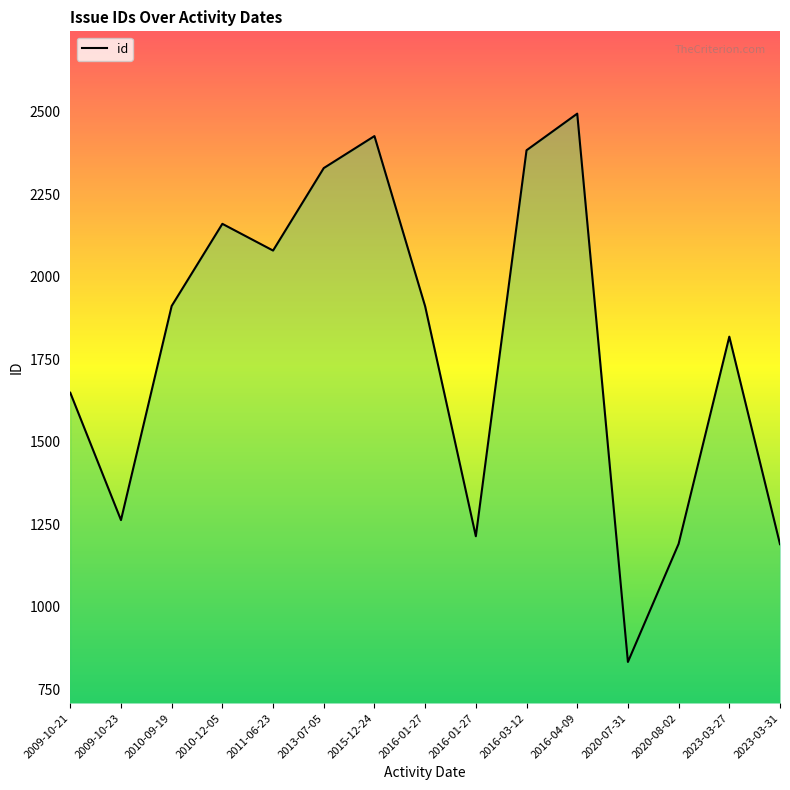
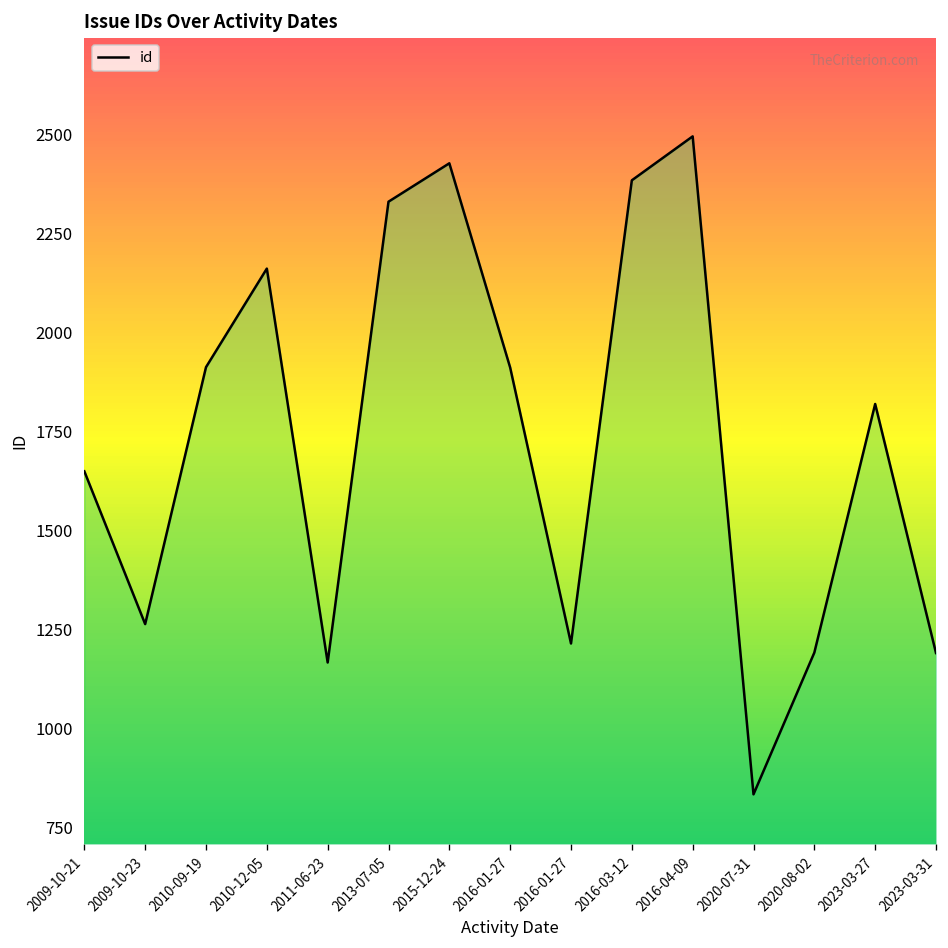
  {
    "2009-10-21": 1650,
    "2009-10-23": 1260,
    "2010-09-19": 1910,
    "2010-12-05": 2160,
-   "2011-06-23": 2080,
+   "2011-06-23": 1170,
    "2013-07-05": 2330,
    "2015-12-24": 2430,
    "2016-03-12": 2380,
    "2016-04-09": 2500,
    "2020-07-31": 830,
    "2020-08-02": 1190,
    "2023-03-27": 1820,
    "2023-03-31": 1190
  }
